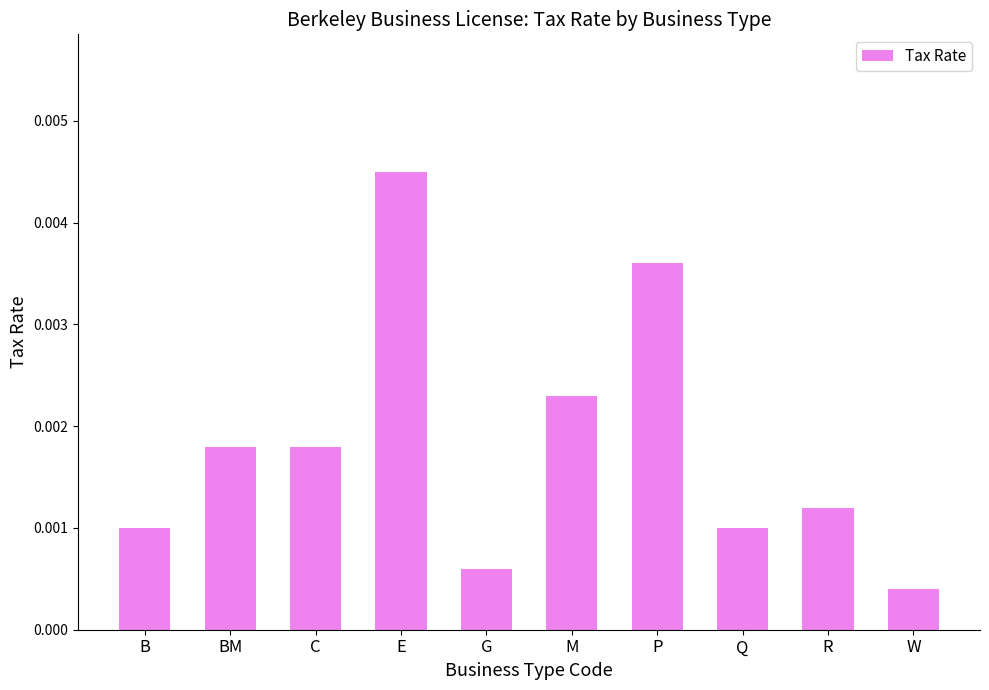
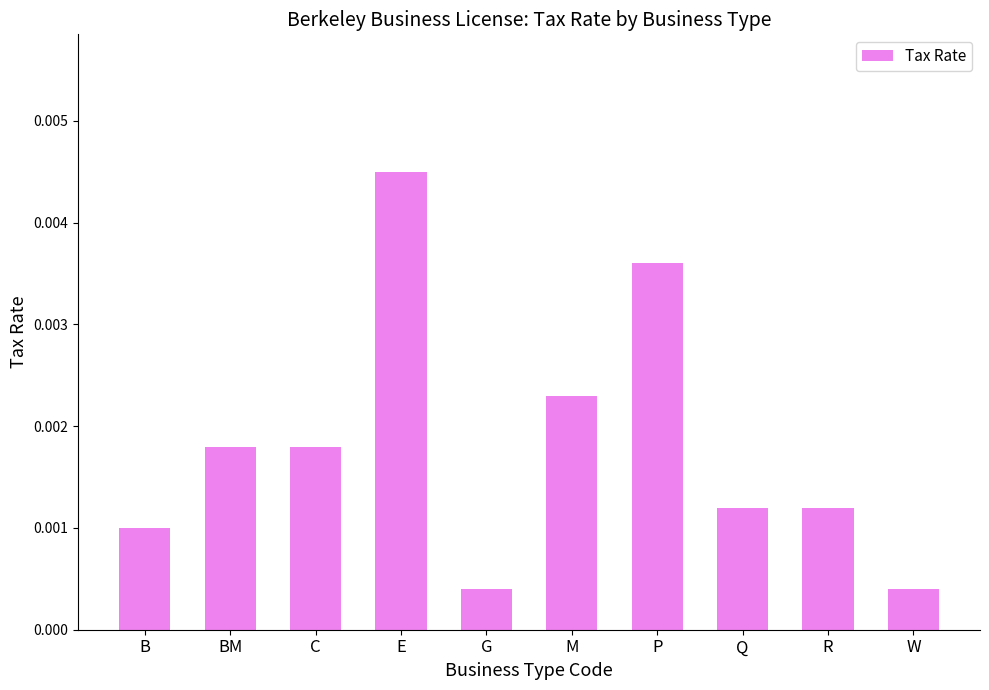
  {
    "B": 0.0010,
    "BM": 0.0018,
    "C": 0.0018,
    "E": 0.0045,
-   "G": 0.0006,
+   "G": 0.0004,
    "M": 0.0023,
    "P": 0.0036,
-   "Q": 0.0010,
+   "Q": 0.0012,
    "R": 0.0012,
    "W": 0.0004
  }
